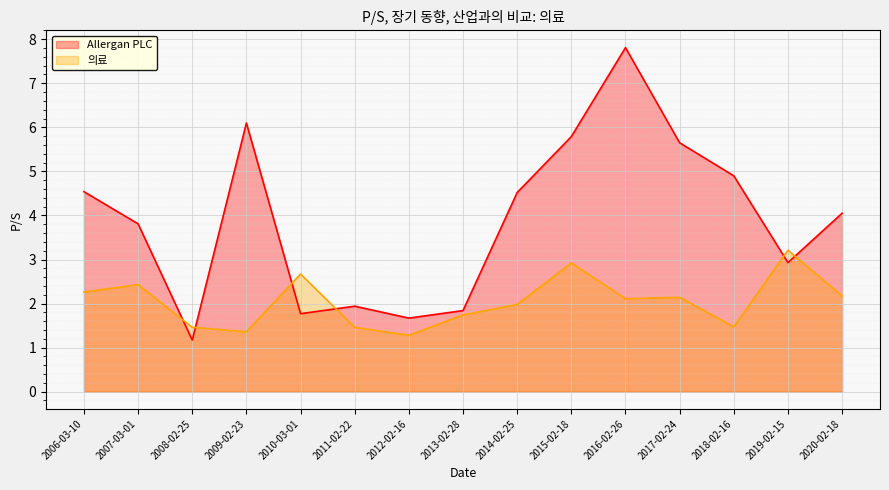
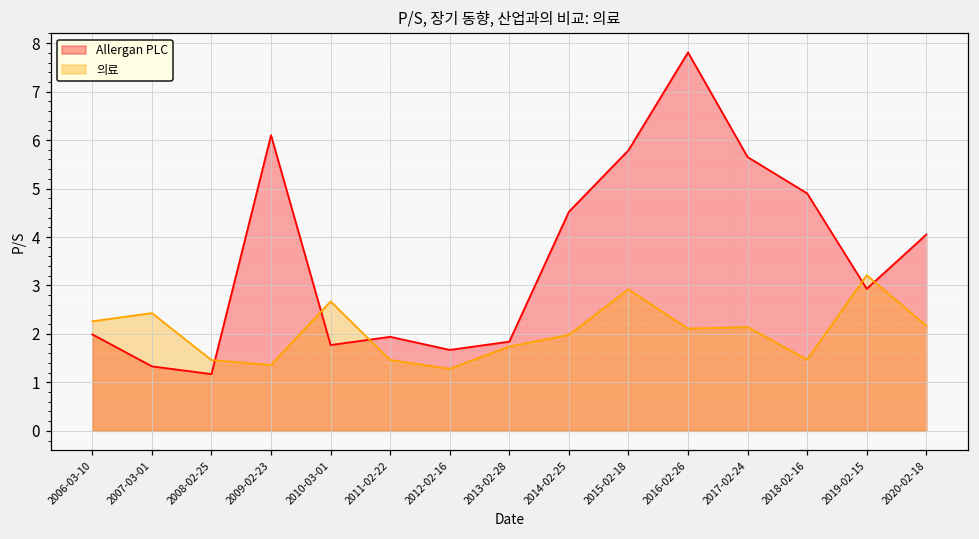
  {
    "Allergan PLC": {
-     "2006-03-10": 4.5,
-     "2007-03-01": 3.8,
+     "2006-03-10": 2.0,
+     "2007-03-01": 1.3,
      "2008-02-25": 1.2,
      "2009-02-23": 6.1,
      "2010-03-01": 1.8,
      "2011-02-22": 1.9,
      "2012-02-16": 1.7,
      "2013-02-28": 1.8,
      "2014-02-25": 4.5,
      "2015-02-18": 5.8,
      "2016-02-26": 7.8,
      "2017-02-24": 5.7,
      "2018-02-16": 4.9,
      "2019-02-15": 2.9,
      "2020-02-18": 4.1
    },
    "의료": {
      "2006-03-10": 2.3,
      "2007-03-01": 2.4,
      "2008-02-25": 1.5,
      "2009-02-23": 1.4,
      "2010-03-01": 2.7,
      "2011-02-22": 1.5,
      "2012-02-16": 1.3,
      "2013-02-28": 1.7,
      "2014-02-25": 2.0,
      "2015-02-18": 2.9,
      "2016-02-26": 2.1,
      "2017-02-24": 2.1,
      "2018-02-16": 1.5,
      "2019-02-15": 3.2,
      "2020-02-18": 2.2
    }
  }
